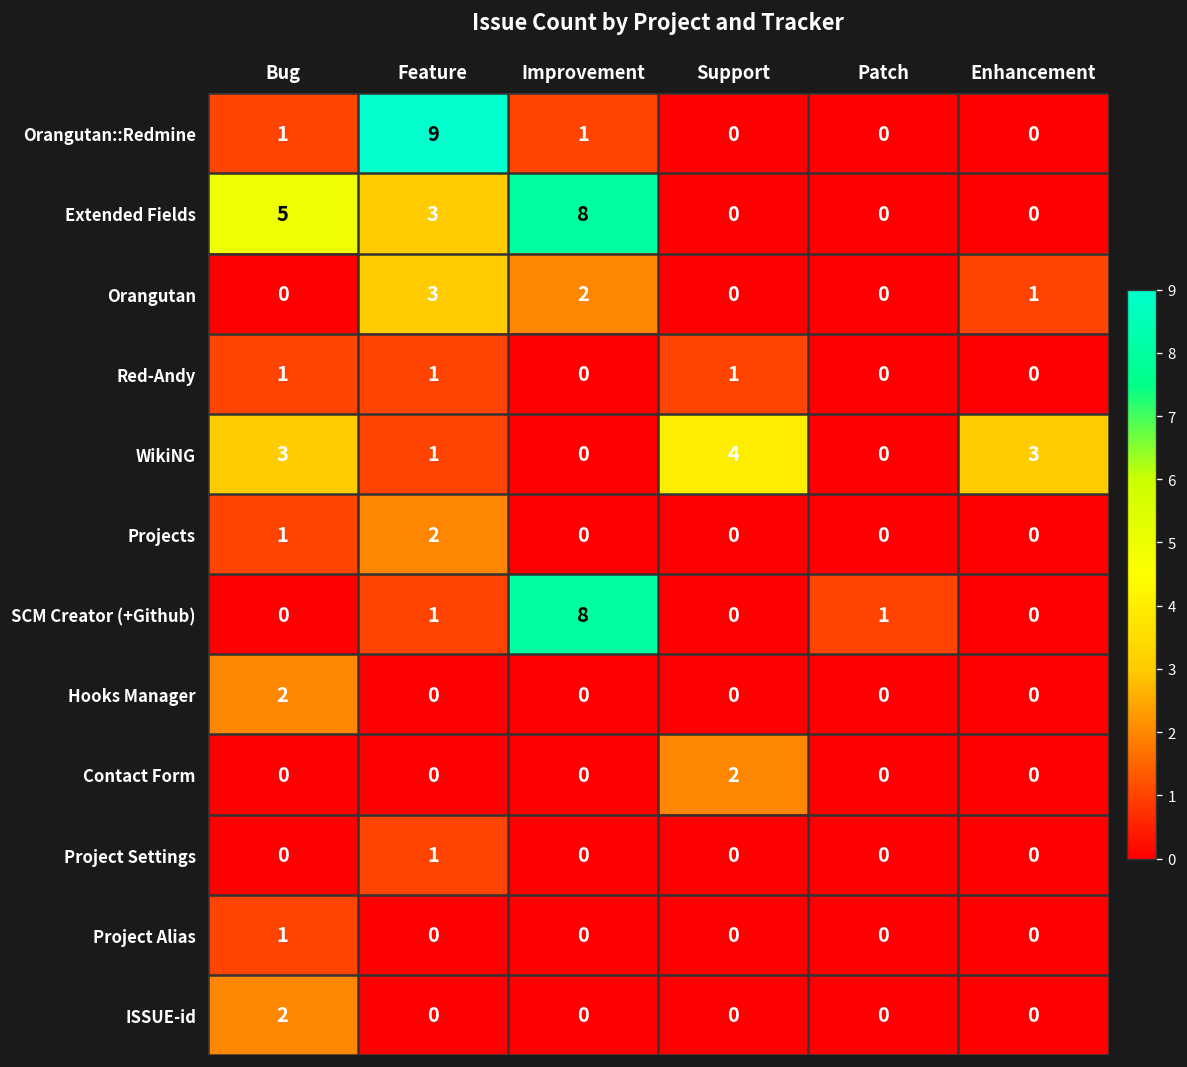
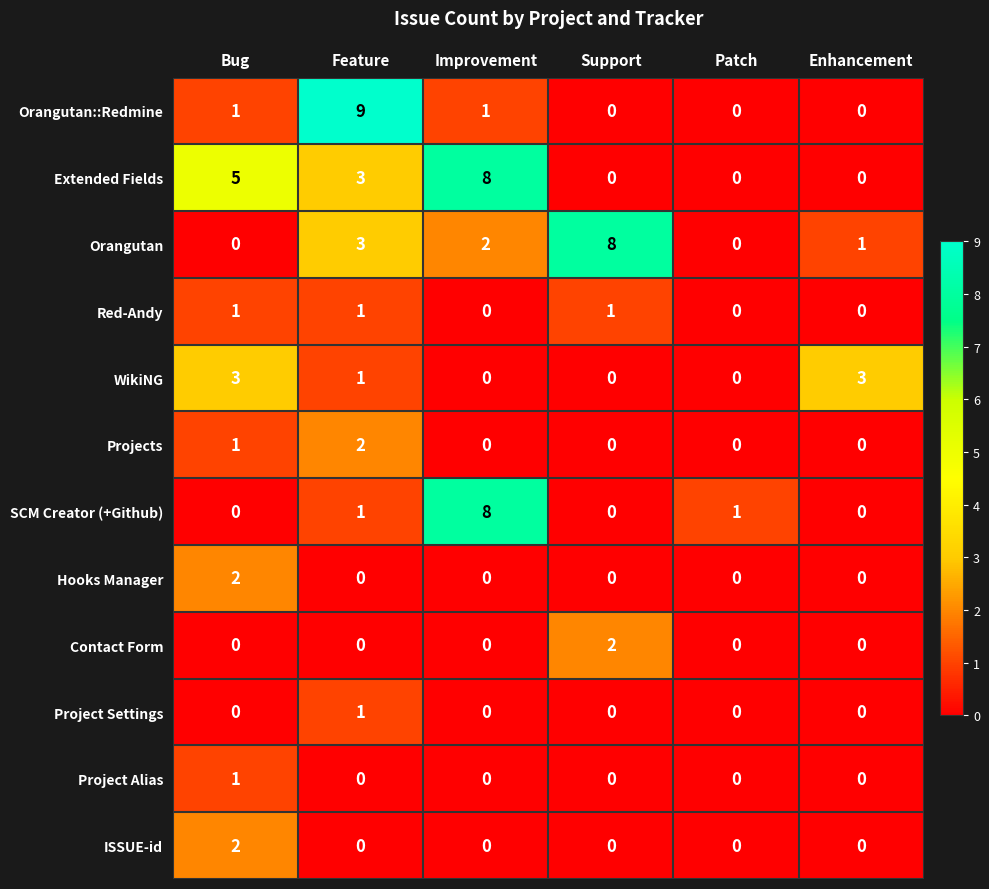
  {
    "Orangutan::Redmine": {
      "Bug": 1,
      "Feature": 9,
      "Improvement": 1,
      "Support": 0,
      "Patch": 0,
      "Enhancement": 0
    },
    "Extended Fields": {
      "Bug": 5,
      "Feature": 3,
      "Improvement": 8,
      "Support": 0,
      "Patch": 0,
      "Enhancement": 0
    },
    "Orangutan": {
      "Bug": 0,
      "Feature": 3,
      "Improvement": 2,
-     "Support": 0,
+     "Support": 8,
      "Patch": 0,
      "Enhancement": 1
    },
    "Red-Andy": {
      "Bug": 1,
      "Feature": 1,
      "Improvement": 0,
      "Support": 1,
      "Patch": 0,
      "Enhancement": 0
    },
    "WikiNG": {
      "Bug": 3,
      "Feature": 1,
      "Improvement": 0,
-     "Support": 4,
+     "Support": 0,
      "Patch": 0,
      "Enhancement": 3
    },
    "Projects": {
      "Bug": 1,
      "Feature": 2,
      "Improvement": 0,
      "Support": 0,
      "Patch": 0,
      "Enhancement": 0
    },
    "SCM Creator (+Github)": {
      "Bug": 0,
      "Feature": 1,
      "Improvement": 8,
      "Support": 0,
      "Patch": 1,
      "Enhancement": 0
    },
    "Hooks Manager": {
      "Bug": 2,
      "Feature": 0,
      "Improvement": 0,
      "Support": 0,
      "Patch": 0,
      "Enhancement": 0
    },
    "Contact Form": {
      "Bug": 0,
      "Feature": 0,
      "Improvement": 0,
      "Support": 2,
      "Patch": 0,
      "Enhancement": 0
    },
    "Project Settings": {
      "Bug": 0,
      "Feature": 1,
      "Improvement": 0,
      "Support": 0,
      "Patch": 0,
      "Enhancement": 0
    },
    "Project Alias": {
      "Bug": 1,
      "Feature": 0,
      "Improvement": 0,
      "Support": 0,
      "Patch": 0,
      "Enhancement": 0
    },
    "ISSUE-id": {
      "Bug": 2,
      "Feature": 0,
      "Improvement": 0,
      "Support": 0,
      "Patch": 0,
      "Enhancement": 0
    }
  }
